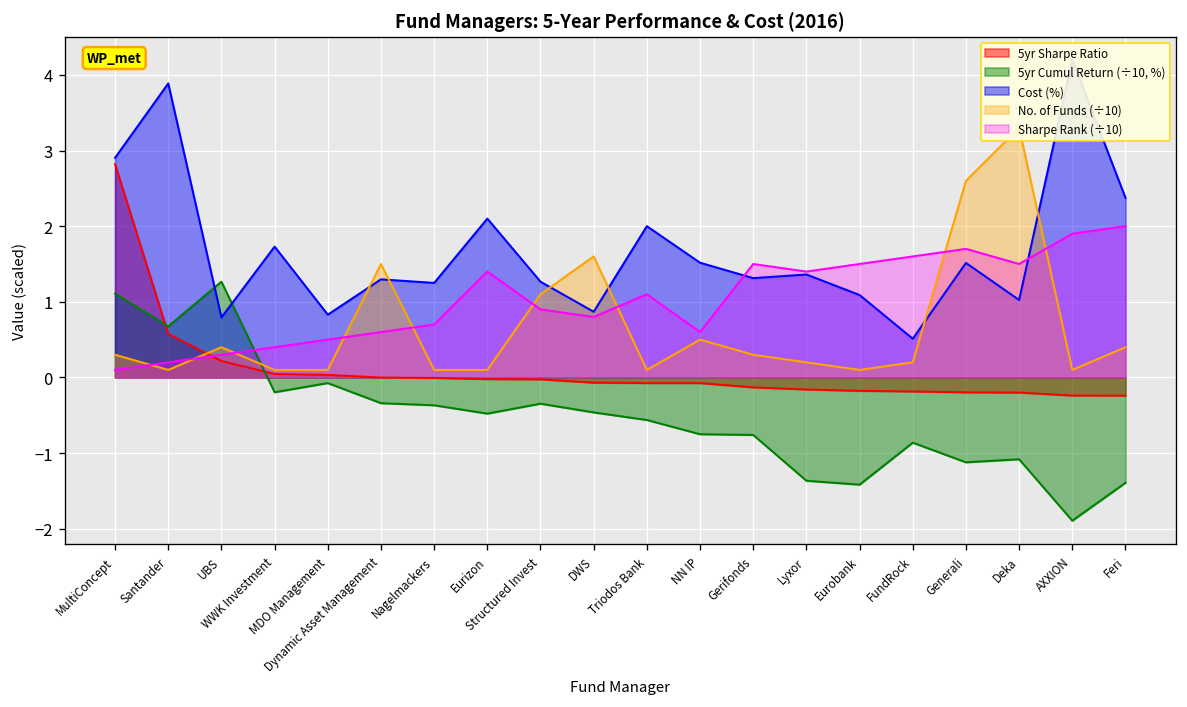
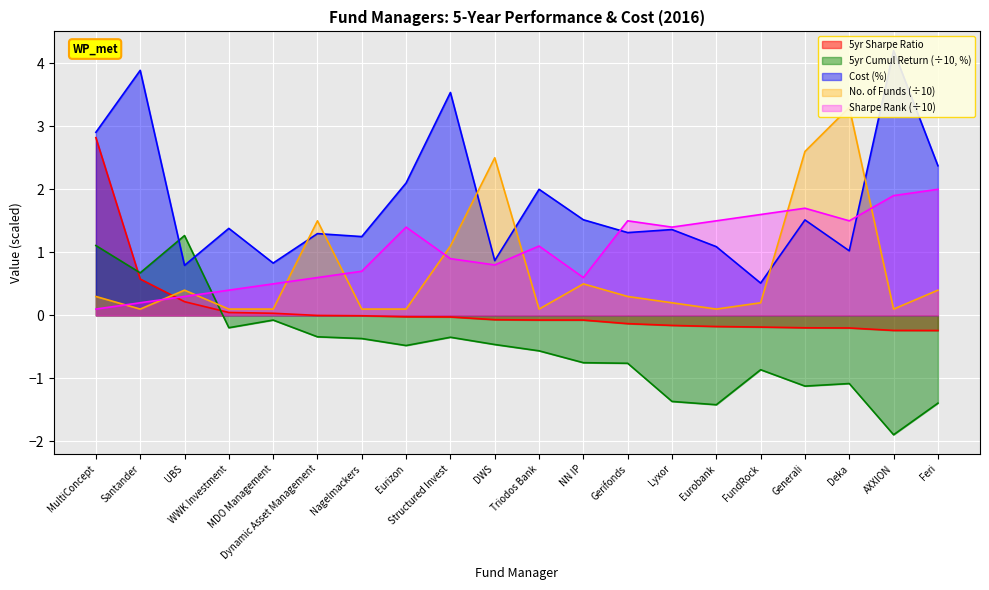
  {
    "Cost (%)": {
      "MultiConcept": 2.9,
      "Santander": 3.9,
      "UBS": 0.8,
-     "WWK Investment": 1.7,
+     "WWK Investment": 1.4,
      "MDO Management": 0.8,
      "Dynamic Asset Management": 1.3,
      "Nagelmackers": 1.3,
      "Eurizon": 2.1,
-     "Structured Invest": 1.3,
+     "Structured Invest": 3.5,
      "DWS": 0.9,
      "Triodos Bank": 2.0,
      "NN IP": 1.5,
      "Gerifonds": 1.3,
      "Eurobank": 1.1,
      "FundRock": 0.5,
      "Generali": 1.5,
      "Deka": 1.0,
      "Feri": 2.4
    },
    "No. of Funds (÷10)": {
      "MultiConcept": 0.3,
      "Santander": 0.1,
      "UBS": 0.4,
      "WWK Investment": 0.1,
      "MDO Management": 0.1,
      "Dynamic Asset Management": 1.5,
      "Nagelmackers": 0.1,
      "Eurizon": 0.1,
      "Structured Invest": 1.1,
-     "DWS": 1.6,
+     "DWS": 2.5,
      "Triodos Bank": 0.1,
      "NN IP": 0.5,
      "Gerifonds": 0.3,
      "Lyxor": 0.2,
      "Eurobank": 0.1,
      "FundRock": 0.2,
      "Generali": 2.6,
      "AXXION": 0.1,
      "Feri": 0.4
    },
    "Sharpe Rank (÷10)": {
      "MultiConcept": 0.1,
      "Santander": 0.2,
      "UBS": 0.3,
      "WWK Investment": 0.4,
      "MDO Management": 0.5,
      "Dynamic Asset Management": 0.6,
      "Nagelmackers": 0.7,
      "Eurizon": 1.4,
      "Structured Invest": 0.9,
      "DWS": 0.8,
      "Triodos Bank": 1.1,
      "NN IP": 0.6,
      "Gerifonds": 1.5,
      "Eurobank": 1.5,
      "FundRock": 1.6,
      "Generali": 1.7,
      "Deka": 1.5,
      "AXXION": 1.9,
      "Feri": 2.0
    }
  }
